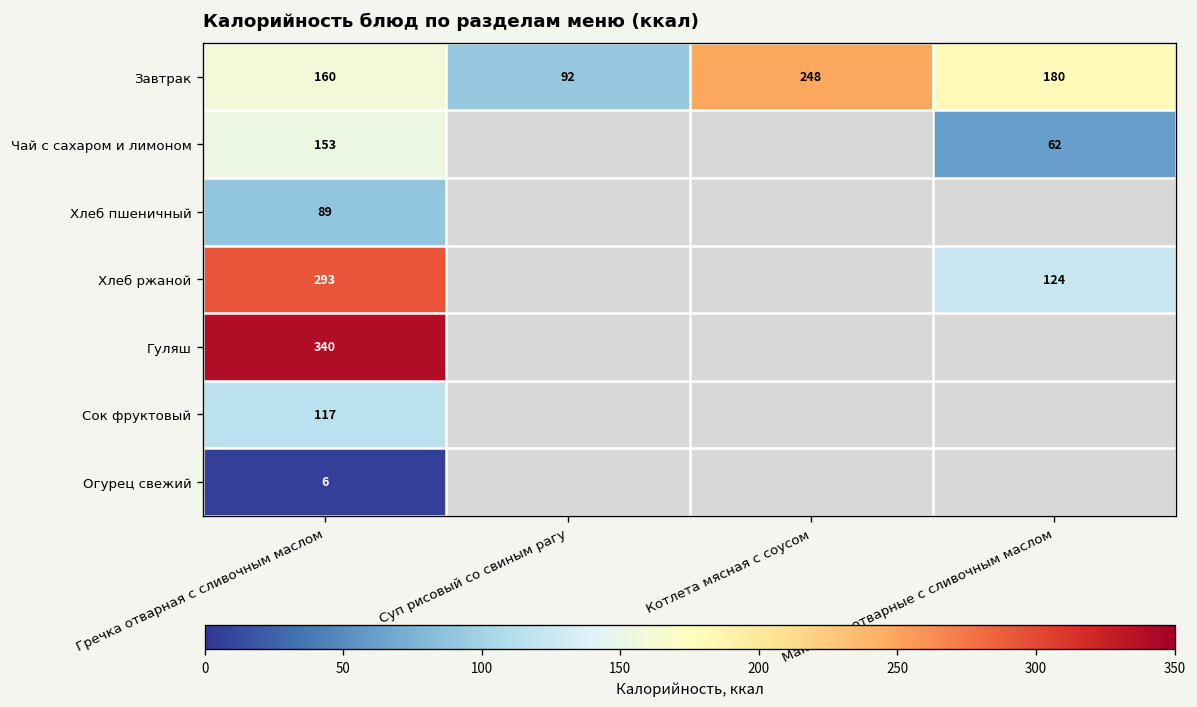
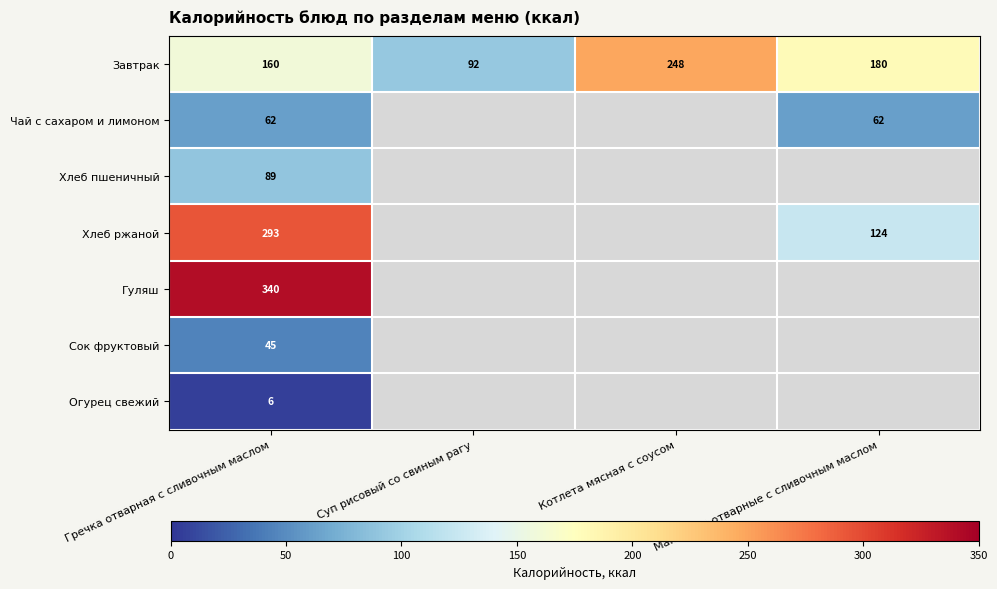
  {
    "Завтрак": {
      "Гречка отварная с сливочным маслом": 160,
      "Суп рисовый со свиным рагу": 92,
      "Котлета мясная с соусом": 248,
      "Макароны отварные с сливочным маслом": 180
    },
    "Чай с сахаром и лимоном": {
-     "Гречка отварная с сливочным маслом": 153,
+     "Гречка отварная с сливочным маслом": 62,
      "Макароны отварные с сливочным маслом": 62
    },
    "Хлеб пшеничный": {
      "Гречка отварная с сливочным маслом": 89
    },
    "Хлеб ржаной": {
      "Гречка отварная с сливочным маслом": 293,
      "Макароны отварные с сливочным маслом": 124
    },
    "Гуляш": {
      "Гречка отварная с сливочным маслом": 340
    },
    "Сок фруктовый": {
-     "Гречка отварная с сливочным маслом": 117
+     "Гречка отварная с сливочным маслом": 45
    },
    "Огурец свежий": {
      "Гречка отварная с сливочным маслом": 6
    }
  }
